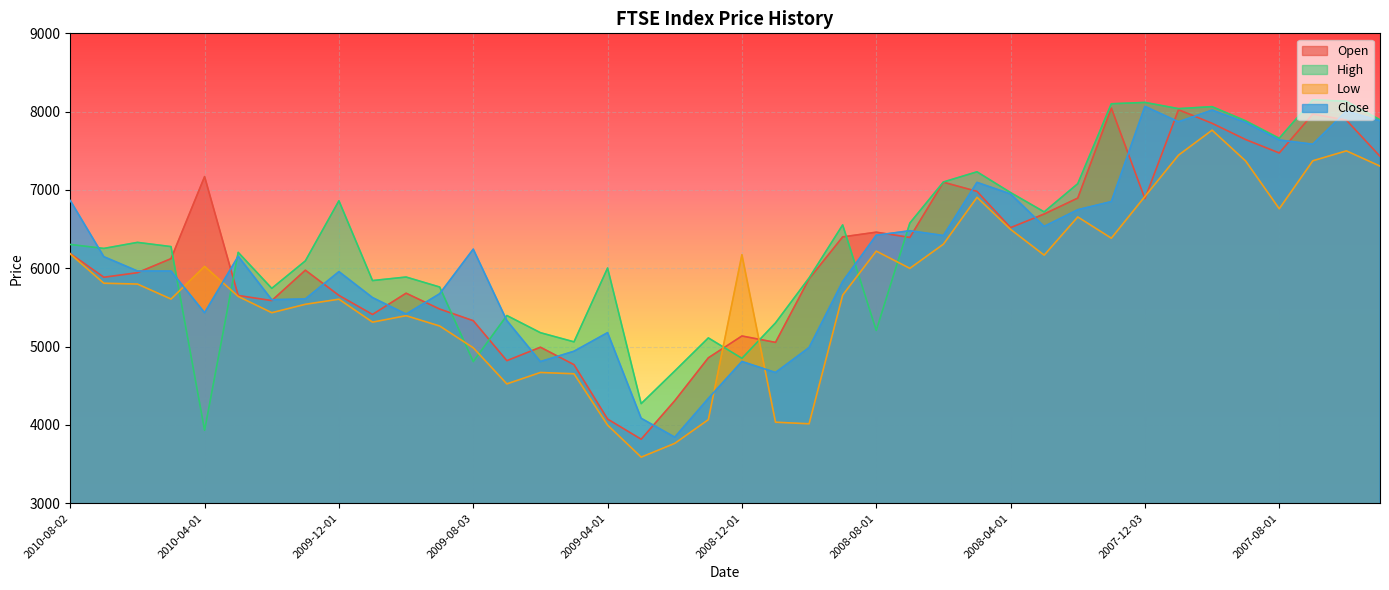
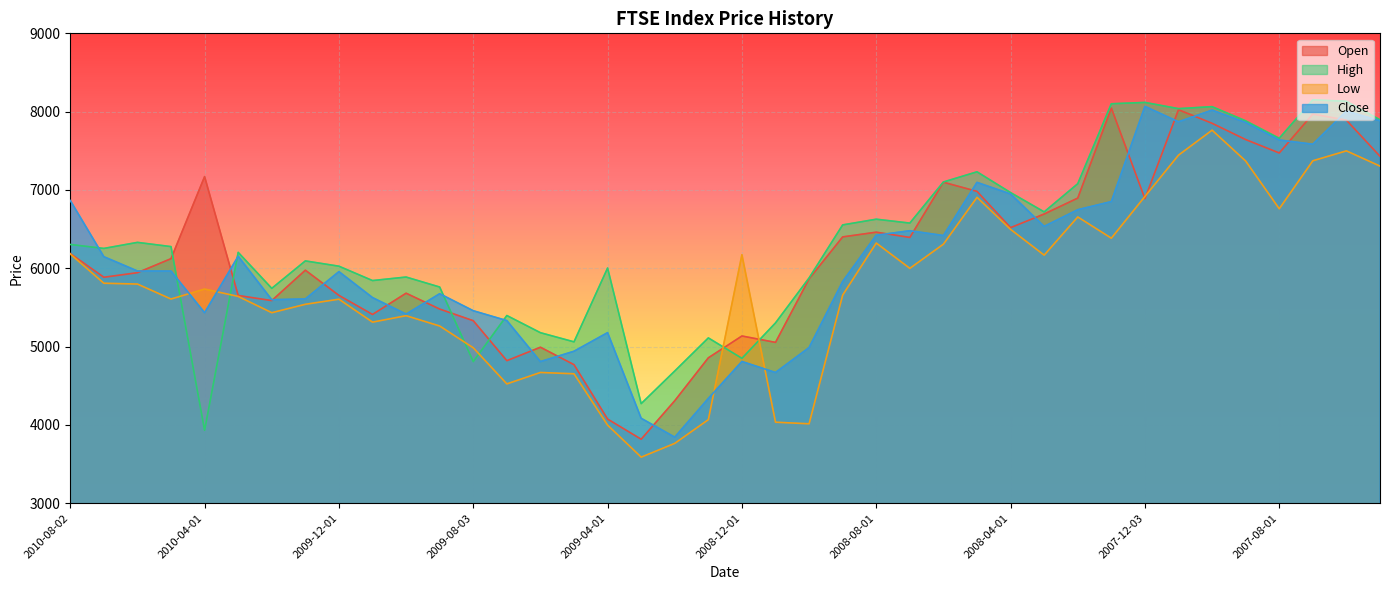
  {
    "Open": {
      "2010-04-01": 7200,
      "2009-12-01": 5700,
      "2009-08-03": 5300,
      "2009-04-01": 4100,
      "2008-12-01": 5100,
      "2008-08-01": 6500,
      "2007-08-01": 7500
    },
    "High": {
      "2010-08-02": 6300,
      "2010-04-01": 3900,
-     "2009-12-01": 6900,
+     "2009-12-01": 6000,
      "2009-08-03": 4800,
      "2009-04-01": 6000,
      "2008-12-01": 4900,
-     "2008-08-01": 5200,
+     "2008-08-01": 6600,
      "2007-12-03": 8100
    },
    "Low": {
-     "2010-04-01": 6000,
+     "2010-04-01": 5700,
      "2009-12-01": 5600,
      "2009-08-03": 5000,
      "2009-04-01": 4000,
      "2008-12-01": 6200,
-     "2008-08-01": 6200,
+     "2008-08-01": 6300,
      "2007-08-01": 6800
    },
    "Close": {
      "2010-08-02": 6900,
      "2010-04-01": 5400,
      "2009-12-01": 6000,
-     "2009-08-03": 6200,
+     "2009-08-03": 5500,
      "2009-04-01": 5200,
      "2008-12-01": 4800,
      "2008-08-01": 6400,
      "2007-12-03": 8100
    }
  }
